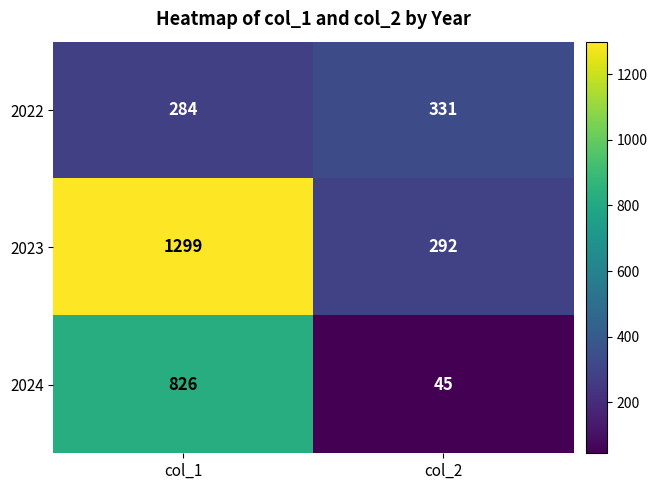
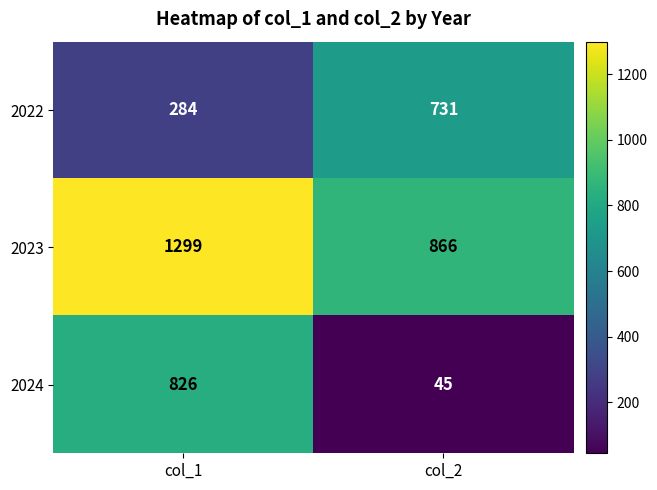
  {
    "2022": {
      "col_1": 284,
-     "col_2": 331
+     "col_2": 731
    },
    "2023": {
      "col_1": 1299,
-     "col_2": 292
+     "col_2": 866
    },
    "2024": {
      "col_1": 826,
      "col_2": 45
    }
  }
